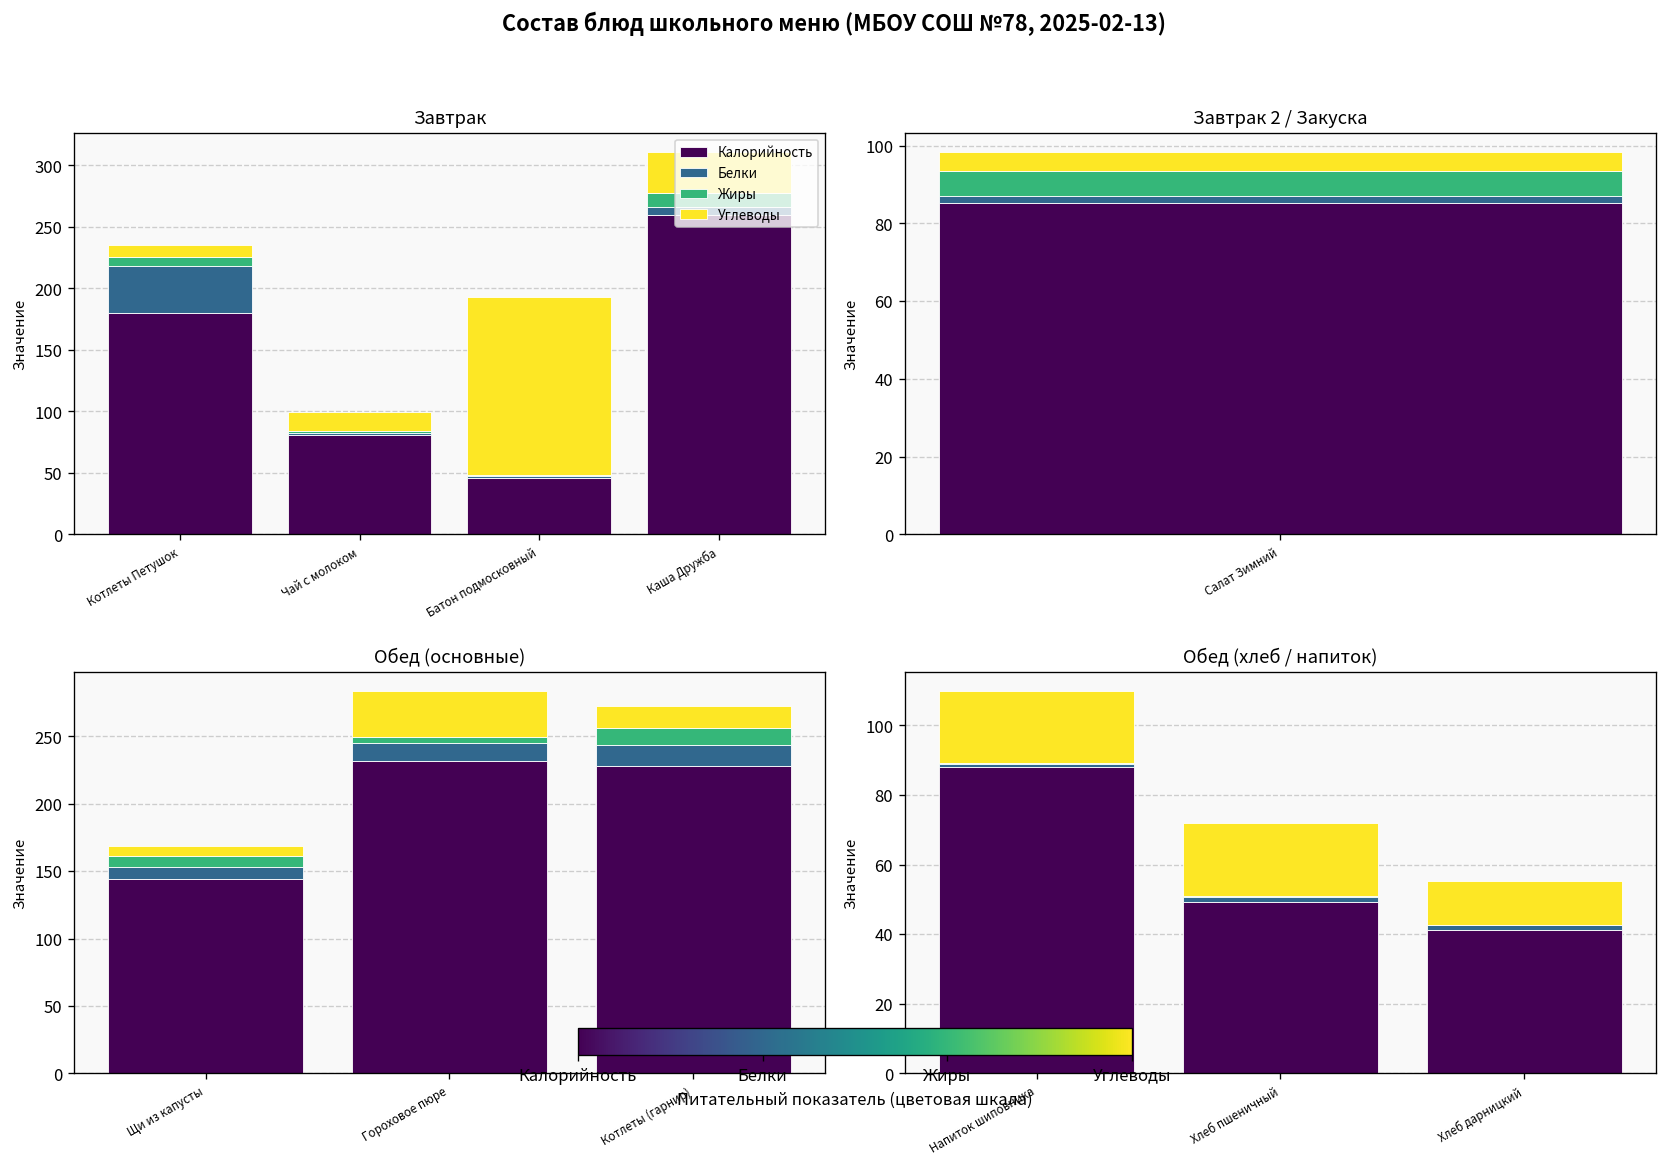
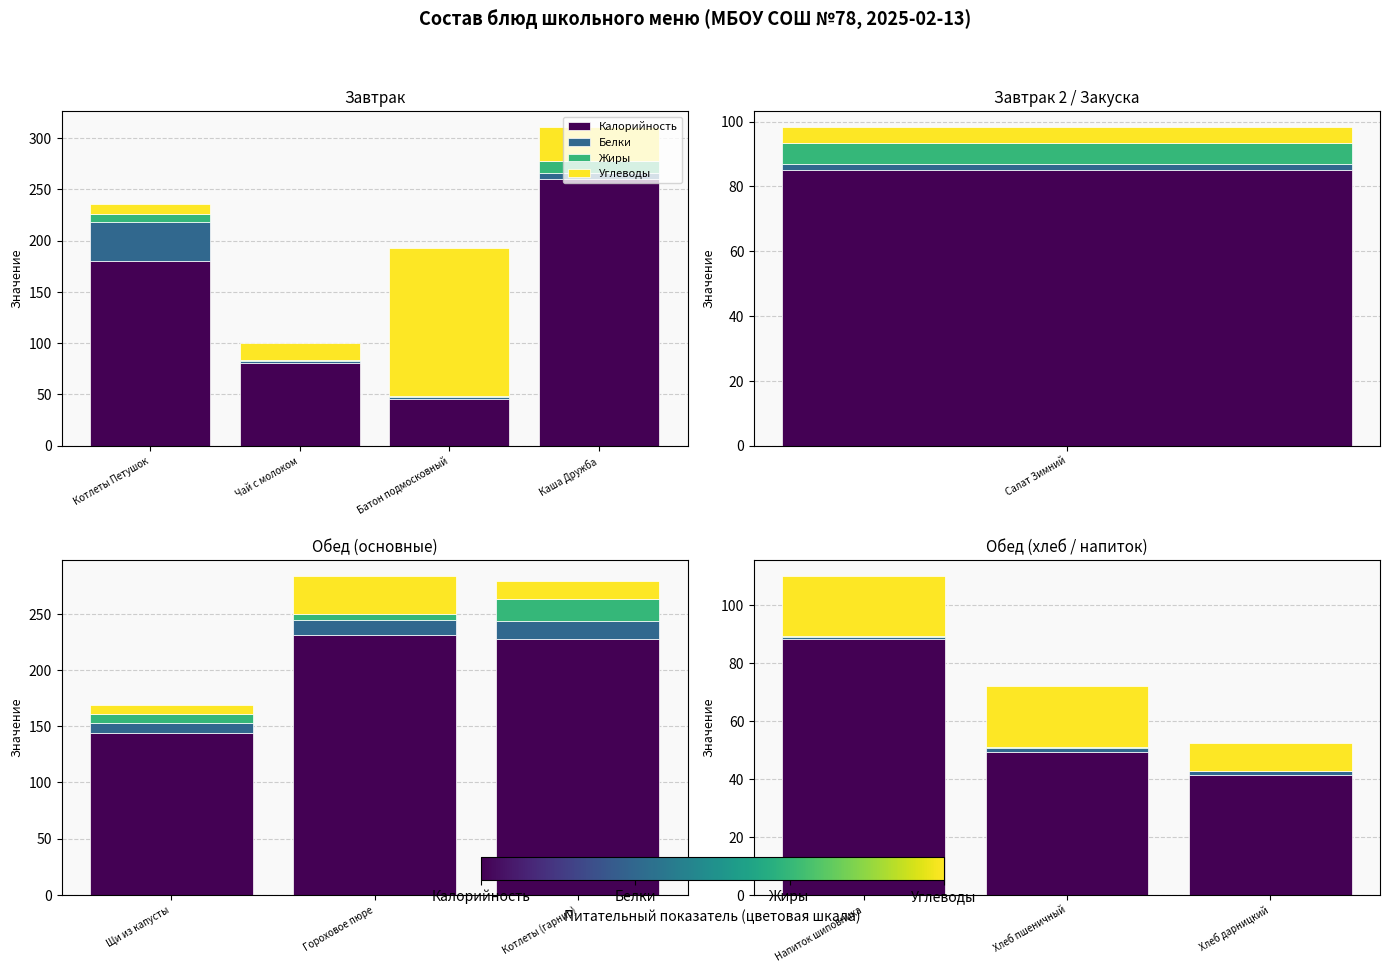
  {
    "Завтрак": {
      "Калорийность": {
        "Котлеты Петушок": 180,
        "Чай с молоком": 81,
        "Батон подмосковный": 46
      },
      "Белки": {
        "Котлеты Петушок": 38
      },
      "Жиры": {
        "Котлеты Петушок": 8
      },
      "Углеводы": {
        "Котлеты Петушок": 10,
        "Чай с молоком": 16,
        "Батон подмосковный": 145
      }
    },
    "Обед (основные)": {
      "Калорийность": {
        "Щи из капусты": 144,
        "Гороховое пюре": 232,
        "Котлеты (гарнир)": 228
      },
      "Белки": {
        "Щи из капусты": 9,
        "Гороховое пюре": 13,
        "Котлеты (гарнир)": 16
      },
      "Жиры": {
        "Щи из капусты": 8,
        "Гороховое пюре": 5,
-       "Котлеты (гарнир)": 13
+       "Котлеты (гарнир)": 20
      },
      "Углеводы": {
        "Щи из капусты": 8,
        "Гороховое пюре": 34,
        "Котлеты (гарнир)": 16
      }
    },
    "Обед (хлеб / напиток)": {
      "Калорийность": {
        "Напиток шиповника": 88,
        "Хлеб пшеничный": 49,
        "Хлеб дарницкий": 41
      },
      "Белки": {
        "Хлеб пшеничный": 2,
        "Хлеб дарницкий": 1
      },
      "Углеводы": {
        "Напиток шиповника": 21,
        "Хлеб пшеничный": 21,
-       "Хлеб дарницкий": 13
+       "Хлеб дарницкий": 9
      }
    }
  }
